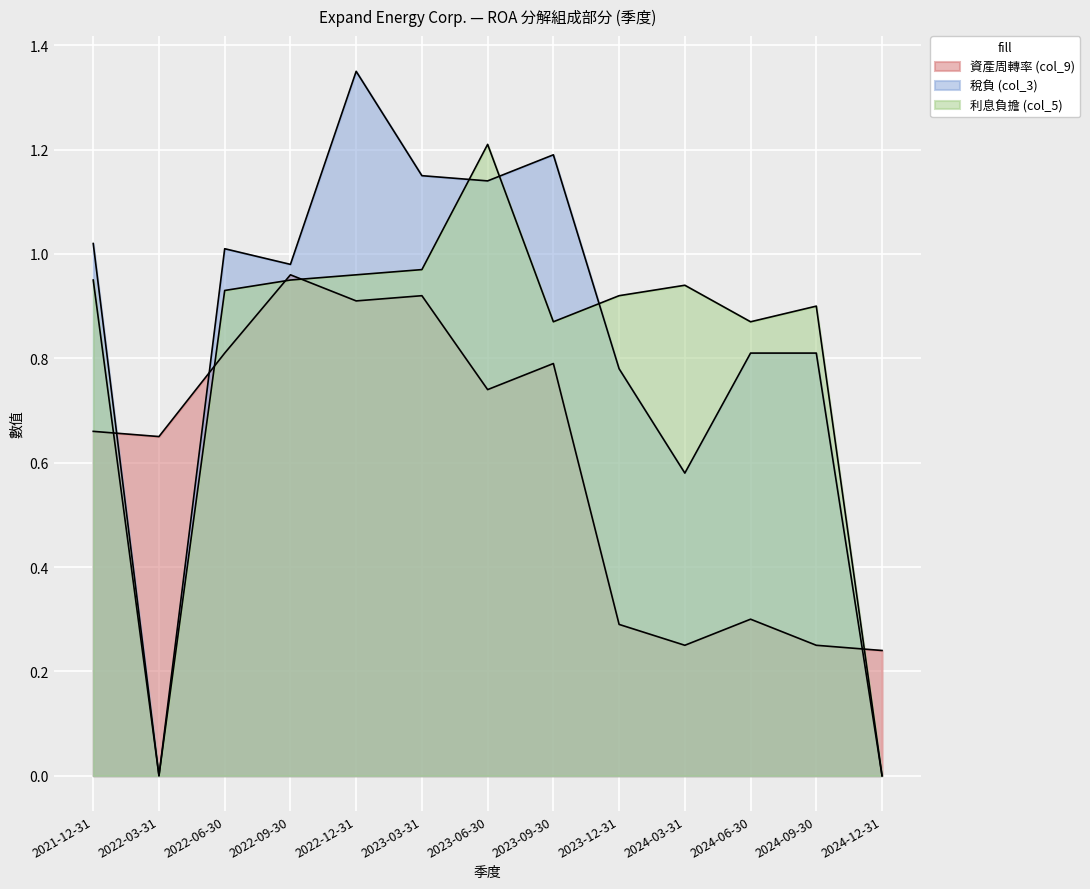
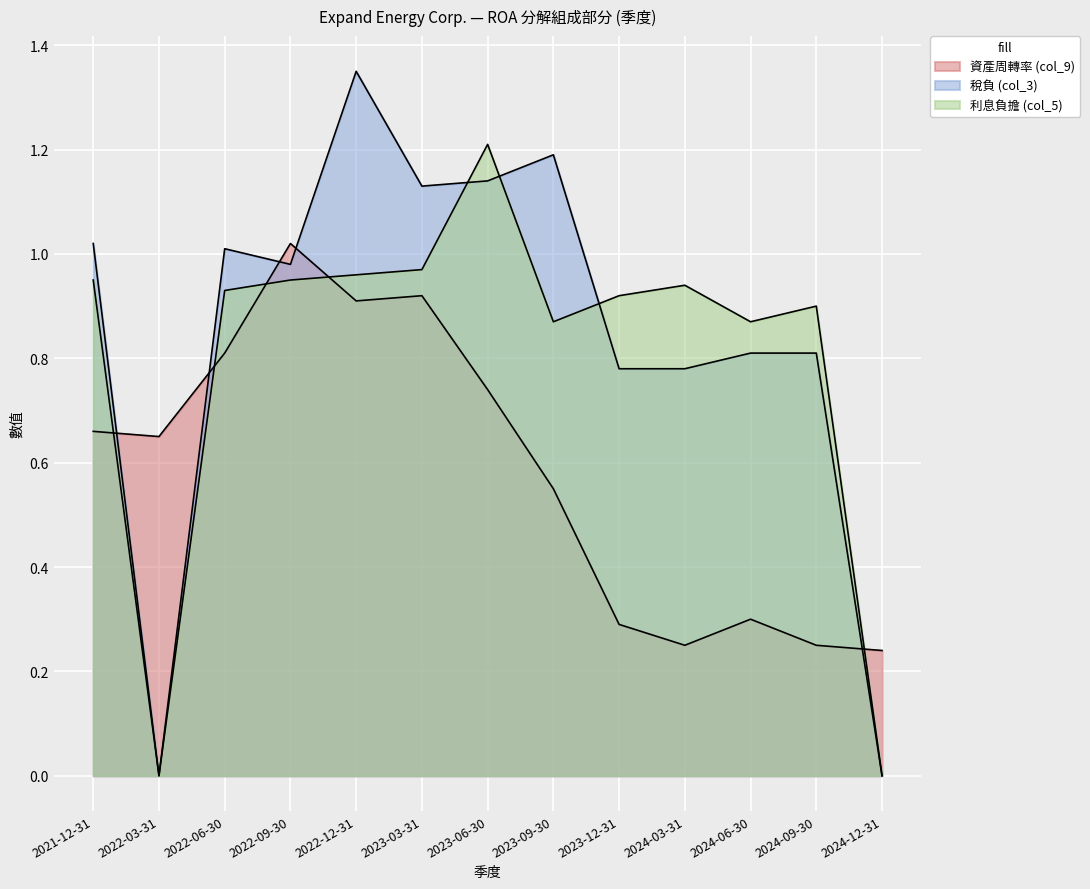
  {
    "資產周轉率 (col_9)": {
      "2021-12-31": 0.66,
      "2022-03-31": 0.65,
      "2022-06-30": 0.81,
-     "2022-09-30": 0.96,
+     "2022-09-30": 1.02,
      "2022-12-31": 0.91,
      "2023-03-31": 0.92,
      "2023-06-30": 0.74,
-     "2023-09-30": 0.79,
+     "2023-09-30": 0.55,
      "2023-12-31": 0.29,
      "2024-03-31": 0.25,
      "2024-06-30": 0.30,
      "2024-09-30": 0.25,
      "2024-12-31": 0.24
    },
    "稅負 (col_3)": {
      "2021-12-31": 1.02,
      "2022-06-30": 1.01,
      "2022-09-30": 0.98,
      "2022-12-31": 1.35,
-     "2023-03-31": 1.15,
+     "2023-03-31": 1.13,
      "2023-06-30": 1.14,
      "2023-09-30": 1.19,
      "2023-12-31": 0.78,
-     "2024-03-31": 0.58,
+     "2024-03-31": 0.78,
      "2024-06-30": 0.81,
      "2024-09-30": 0.81
    },
    "利息負擔 (col_5)": {
      "2021-12-31": 0.95,
      "2022-06-30": 0.93,
      "2022-09-30": 0.95,
      "2022-12-31": 0.96,
      "2023-03-31": 0.97,
      "2023-06-30": 1.21,
      "2023-09-30": 0.87,
      "2023-12-31": 0.92,
      "2024-03-31": 0.94,
      "2024-06-30": 0.87,
      "2024-09-30": 0.90
    }
  }
